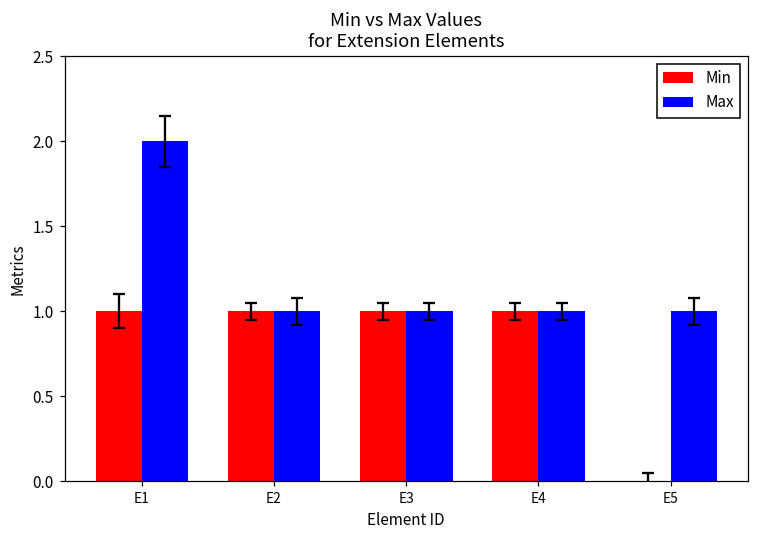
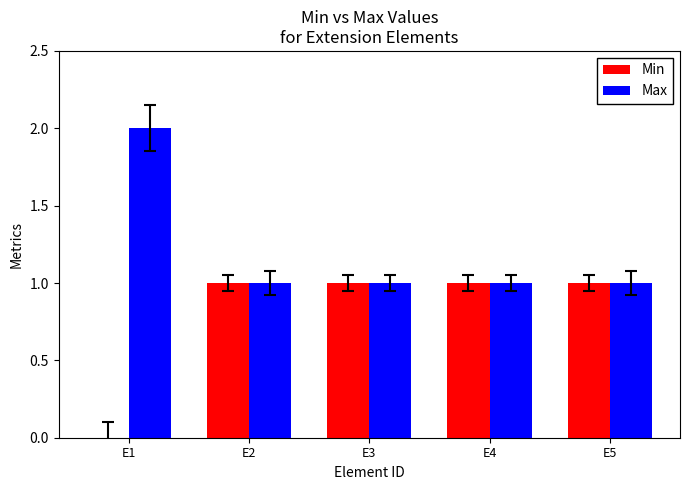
  {
    "Min": {
-     "E1": 1,
+     "E1": 0,
      "E2": 1,
      "E3": 1,
      "E4": 1,
-     "E5": 0
+     "E5": 1
    },
    "Max": {
      "E1": 2,
      "E2": 1,
      "E3": 1,
      "E4": 1,
      "E5": 1
    }
  }
